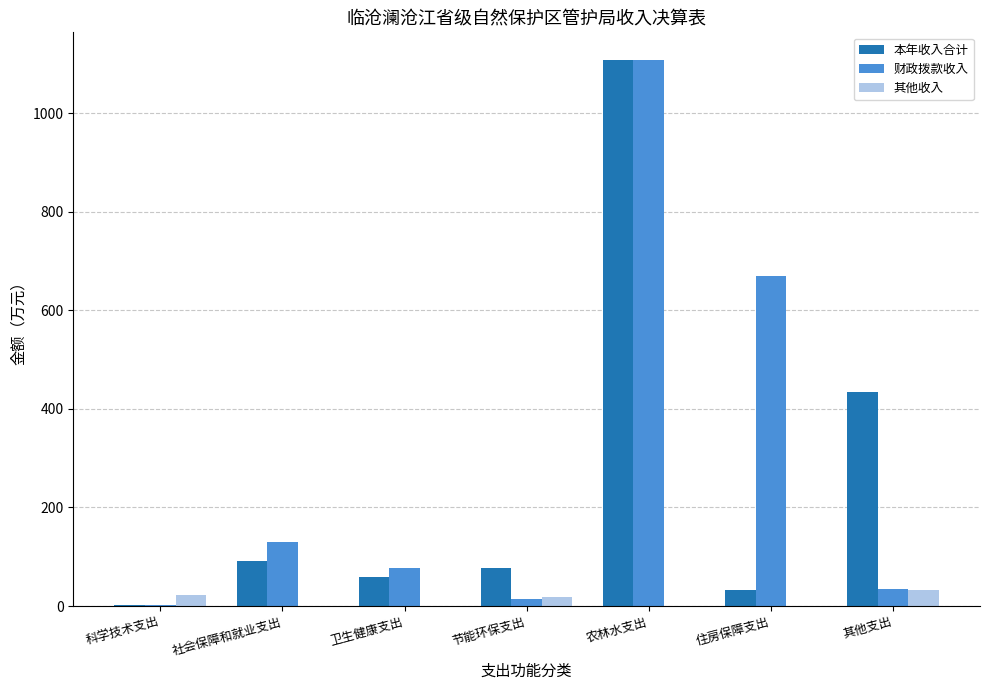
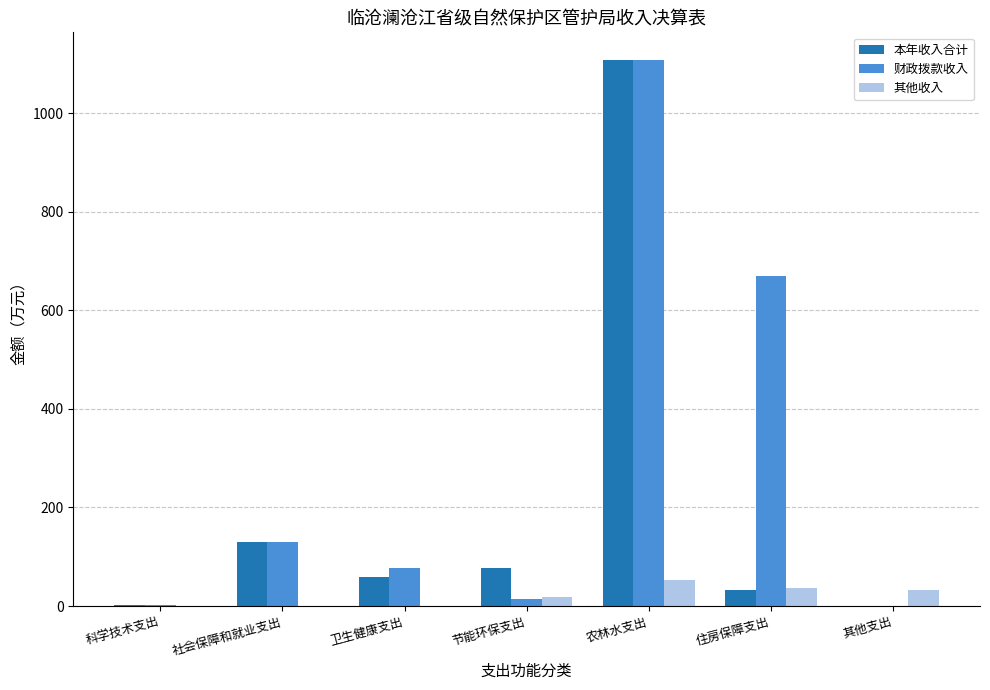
  {
    "本年收入合计": {
-     "社会保障和就业支出": 90,
+     "社会保障和就业支出": 130,
      "卫生健康支出": 60,
      "节能环保支出": 80,
      "农林水支出": 1110,
      "住房保障支出": 30,
-     "其他支出": 430
+     "其他支出": 0
    },
    "财政拨款收入": {
      "社会保障和就业支出": 130,
      "卫生健康支出": 80,
      "节能环保支出": 20,
      "农林水支出": 1110,
      "住房保障支出": 670,
-     "其他支出": 30
+     "其他支出": 0
    },
    "其他收入": {
-     "科学技术支出": 20,
+     "科学技术支出": 0,
      "社会保障和就业支出": 0,
      "卫生健康支出": 0,
      "节能环保支出": 20,
-     "农林水支出": 0,
-     "住房保障支出": 0,
+     "农林水支出": 50,
+     "住房保障支出": 40,
      "其他支出": 30
    }
  }
